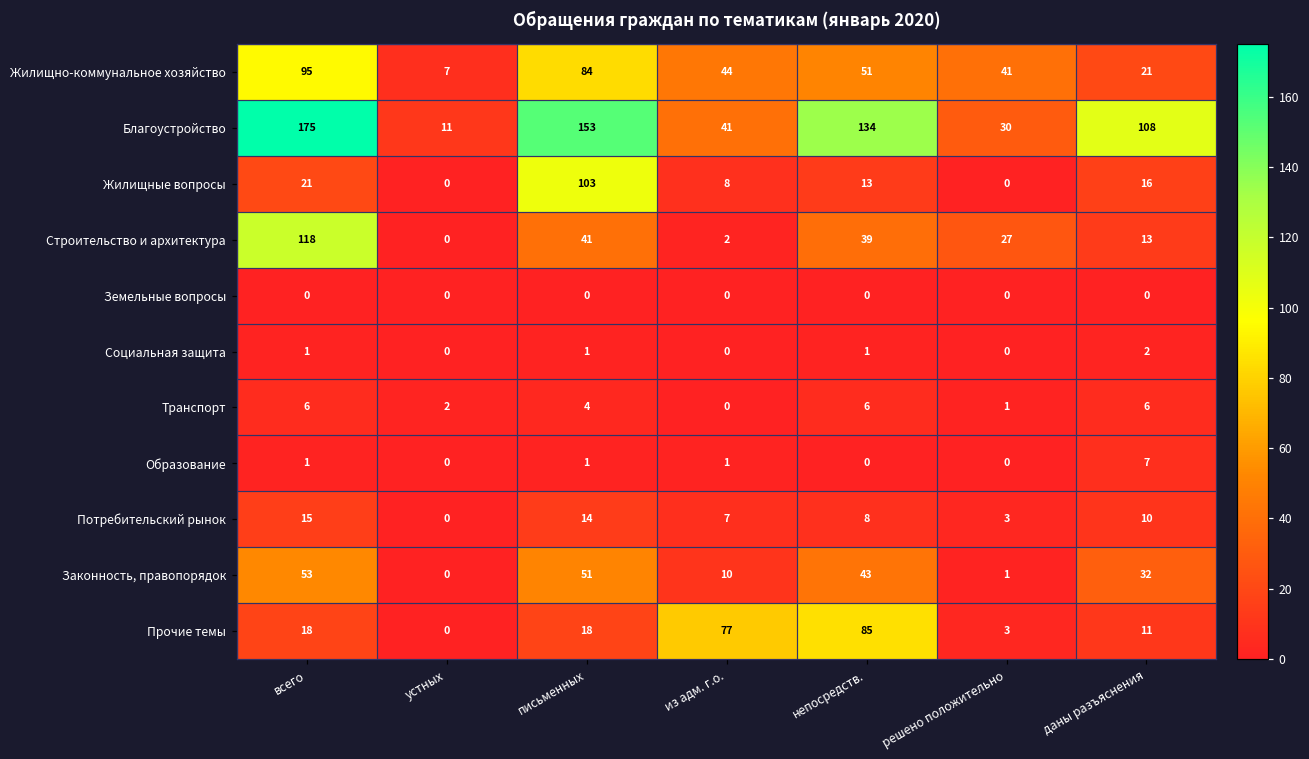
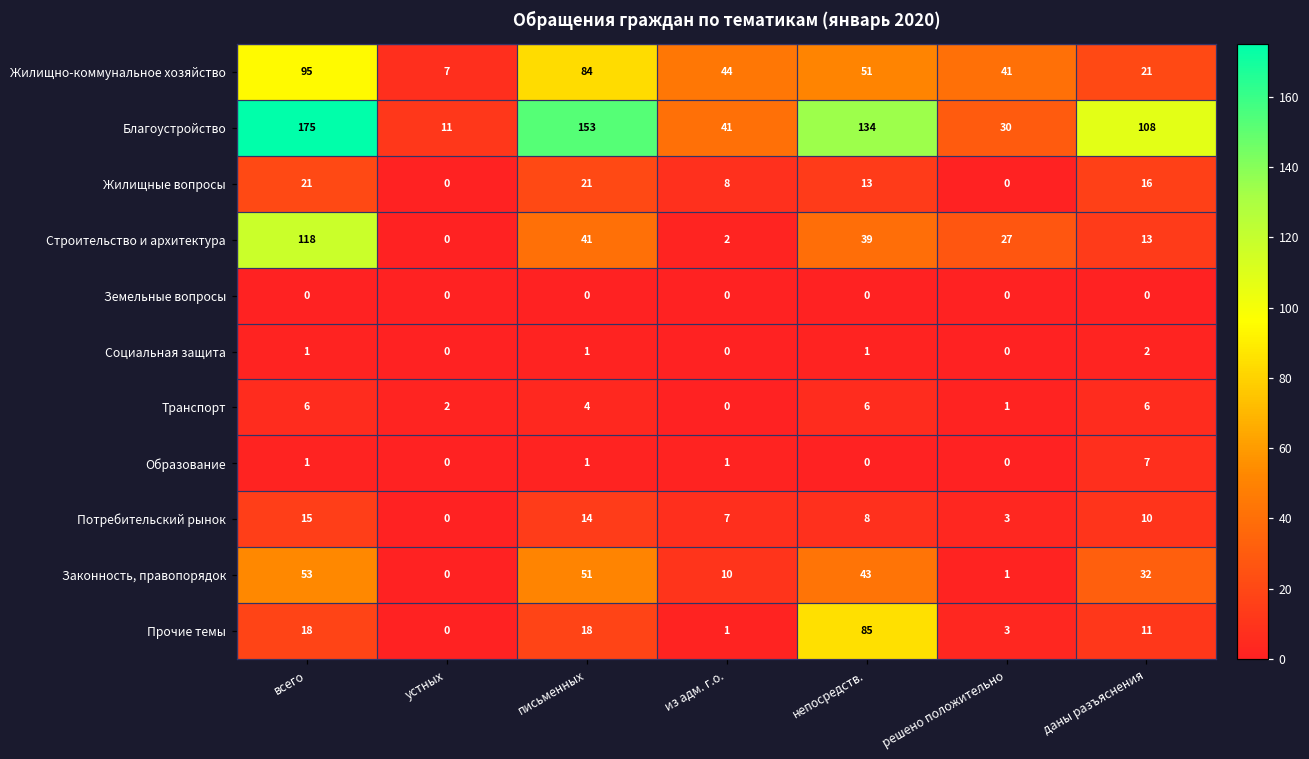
  {
    "Жилищно-коммунальное хозяйство": {
      "всего": 95,
      "устных": 7,
      "письменных": 84,
      "из адм. г.о.": 44,
      "непосредств.": 51,
      "решено положительно": 41,
      "даны разъяснения": 21
    },
    "Благоустройство": {
      "всего": 175,
      "устных": 11,
      "письменных": 153,
      "из адм. г.о.": 41,
      "непосредств.": 134,
      "решено положительно": 30,
      "даны разъяснения": 108
    },
    "Жилищные вопросы": {
      "всего": 21,
      "устных": 0,
-     "письменных": 103,
+     "письменных": 21,
      "из адм. г.о.": 8,
      "непосредств.": 13,
      "решено положительно": 0,
      "даны разъяснения": 16
    },
    "Строительство и архитектура": {
      "всего": 118,
      "устных": 0,
      "письменных": 41,
      "из адм. г.о.": 2,
      "непосредств.": 39,
      "решено положительно": 27,
      "даны разъяснения": 13
    },
    "Земельные вопросы": {
      "всего": 0,
      "устных": 0,
      "письменных": 0,
      "из адм. г.о.": 0,
      "непосредств.": 0,
      "решено положительно": 0,
      "даны разъяснения": 0
    },
    "Социальная защита": {
      "всего": 1,
      "устных": 0,
      "письменных": 1,
      "из адм. г.о.": 0,
      "непосредств.": 1,
      "решено положительно": 0,
      "даны разъяснения": 2
    },
    "Транспорт": {
      "всего": 6,
      "устных": 2,
      "письменных": 4,
      "из адм. г.о.": 0,
      "непосредств.": 6,
      "решено положительно": 1,
      "даны разъяснения": 6
    },
    "Образование": {
      "всего": 1,
      "устных": 0,
      "письменных": 1,
      "из адм. г.о.": 1,
      "непосредств.": 0,
      "решено положительно": 0,
      "даны разъяснения": 7
    },
    "Потребительский рынок": {
      "всего": 15,
      "устных": 0,
      "письменных": 14,
      "из адм. г.о.": 7,
      "непосредств.": 8,
      "решено положительно": 3,
      "даны разъяснения": 10
    },
    "Законность, правопорядок": {
      "всего": 53,
      "устных": 0,
      "письменных": 51,
      "из адм. г.о.": 10,
      "непосредств.": 43,
      "решено положительно": 1,
      "даны разъяснения": 32
    },
    "Прочие темы": {
      "всего": 18,
      "устных": 0,
      "письменных": 18,
-     "из адм. г.о.": 77,
+     "из адм. г.о.": 1,
      "непосредств.": 85,
      "решено положительно": 3,
      "даны разъяснения": 11
    }
  }
